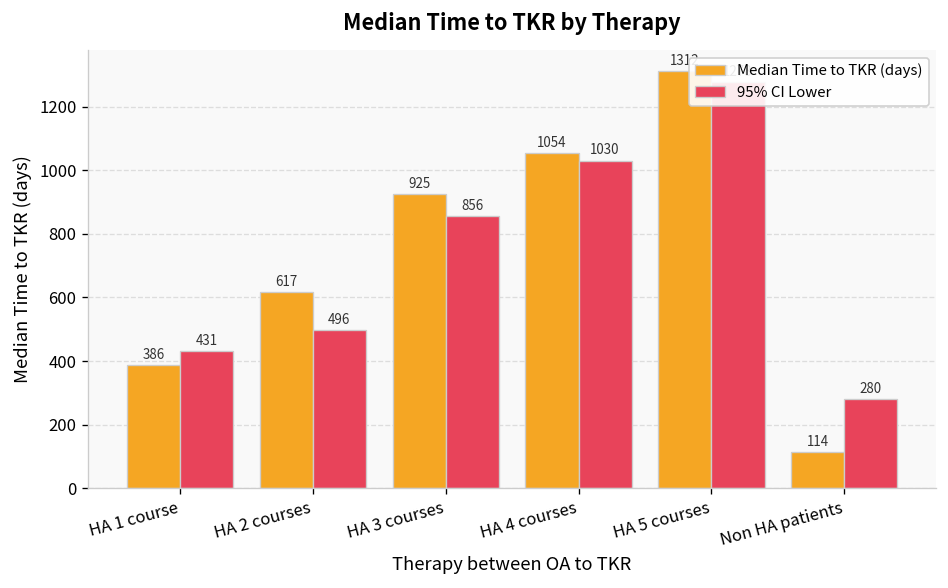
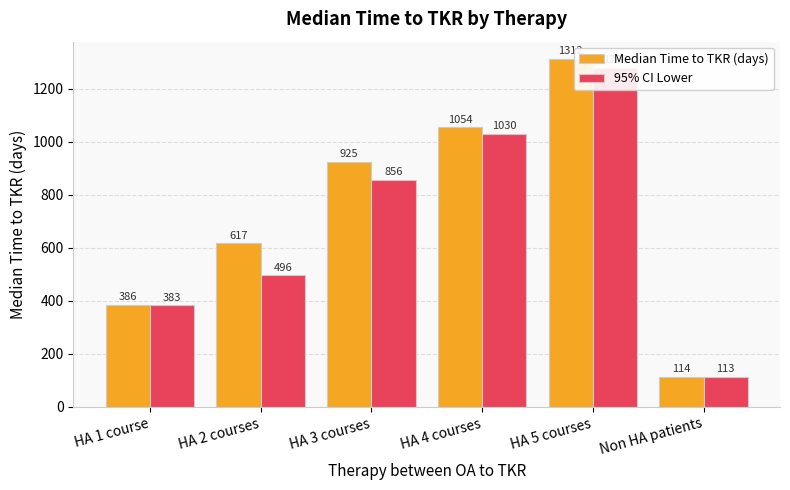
  {
    "Median Time to TKR (days)": {
      "HA 1 course": 386,
      "HA 2 courses": 617,
      "HA 3 courses": 925,
      "HA 4 courses": 1054,
      "Non HA patients": 114
    },
    "95% CI Lower": {
-     "HA 1 course": 431,
+     "HA 1 course": 383,
      "HA 2 courses": 496,
      "HA 3 courses": 856,
      "HA 4 courses": 1030,
-     "Non HA patients": 280
+     "Non HA patients": 113
    }
  }
